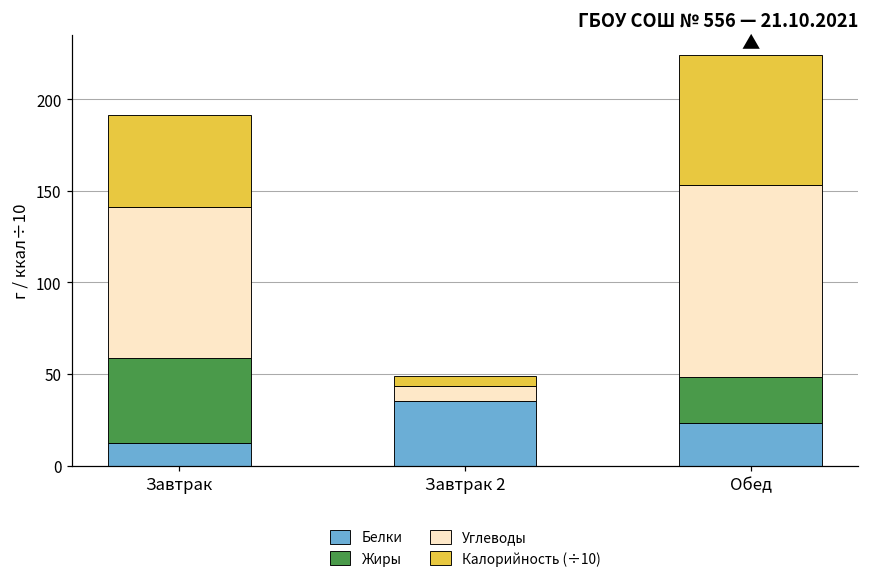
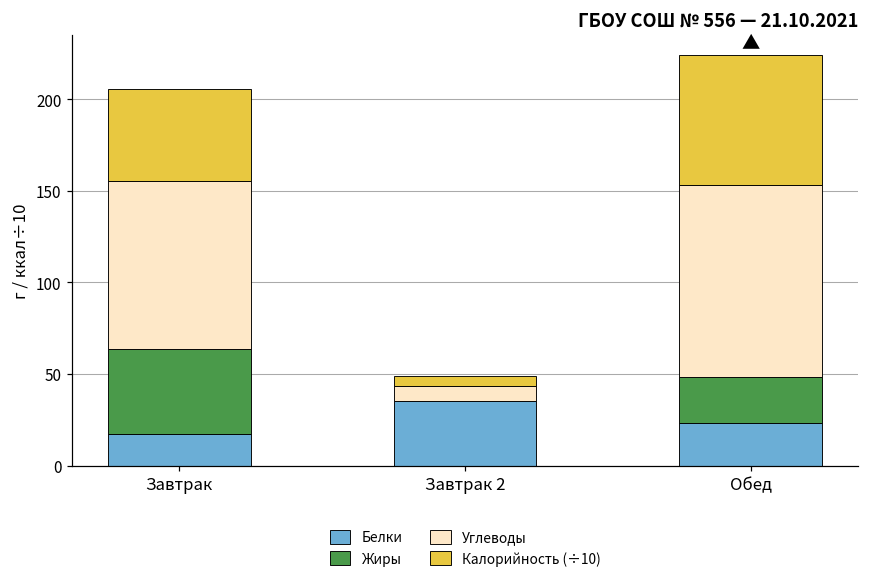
  {
    "Белки": {
-     "Завтрак": 13,
+     "Завтрак": 18,
      "Завтрак 2": 35,
      "Обед": 23
    },
    "Жиры": {
      "Завтрак": 46,
      "Завтрак 2": 0,
      "Обед": 25
    },
    "Углеводы": {
-     "Завтрак": 83,
+     "Завтрак": 92,
      "Завтрак 2": 8,
      "Обед": 105
    },
    "Калорийность (÷10)": {
      "Завтрак": 50,
      "Завтрак 2": 6,
      "Обед": 71
    }
  }
